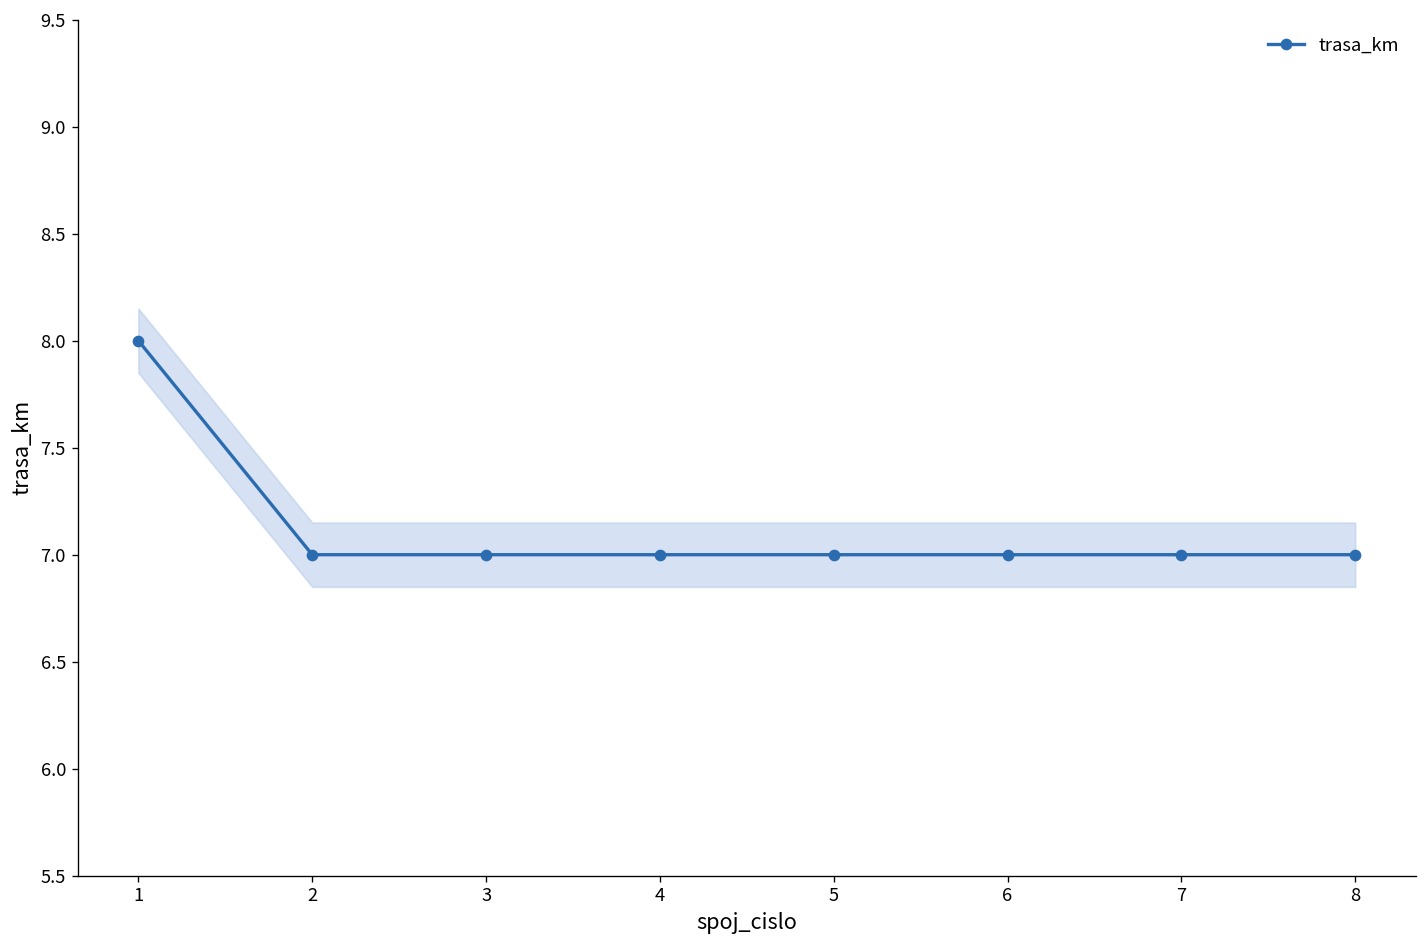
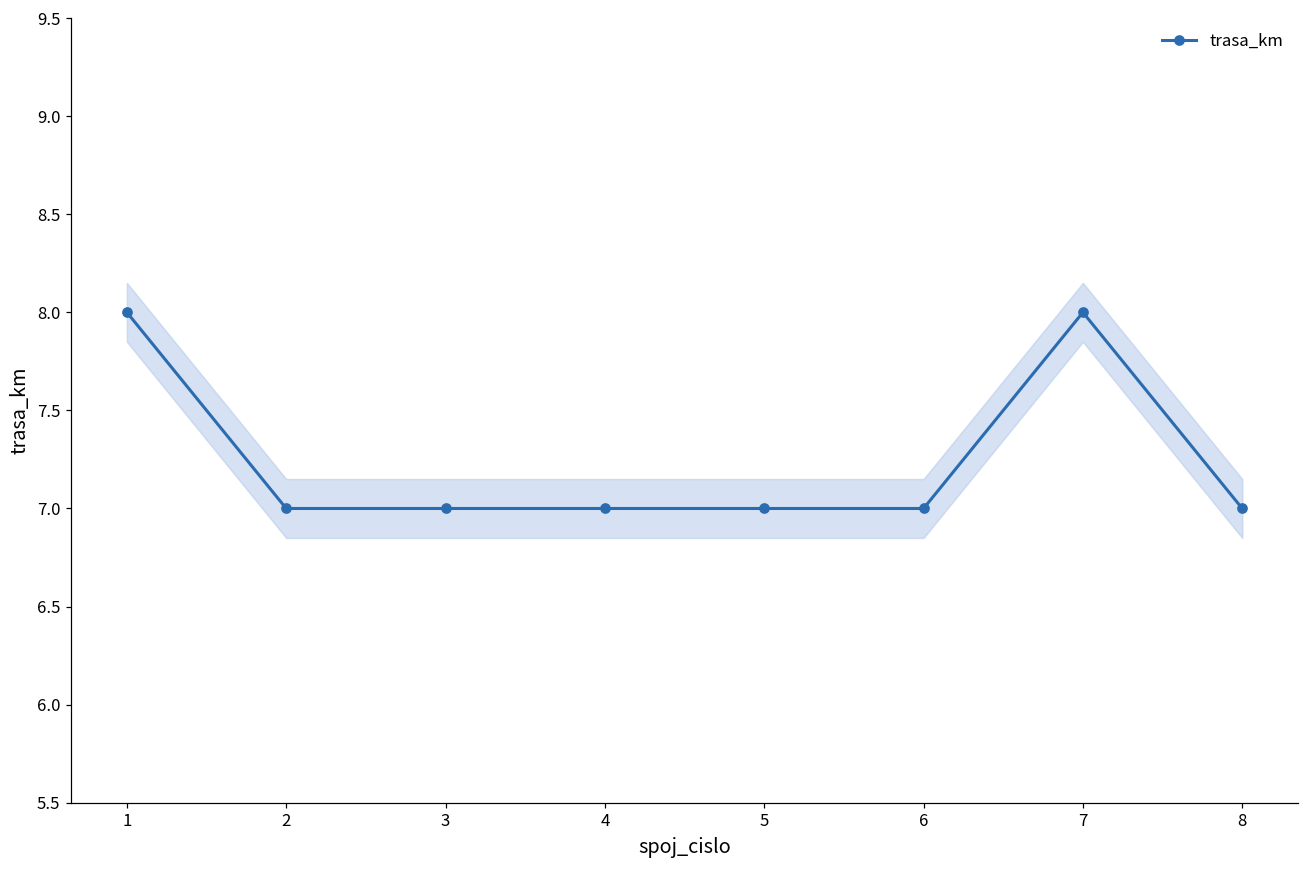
  {
    "trasa_km": {
      "1": 8,
      "2": 7,
      "3": 7,
      "4": 7,
      "5": 7,
      "6": 7,
-     "7": 7,
+     "7": 8,
      "8": 7
    }
  }
